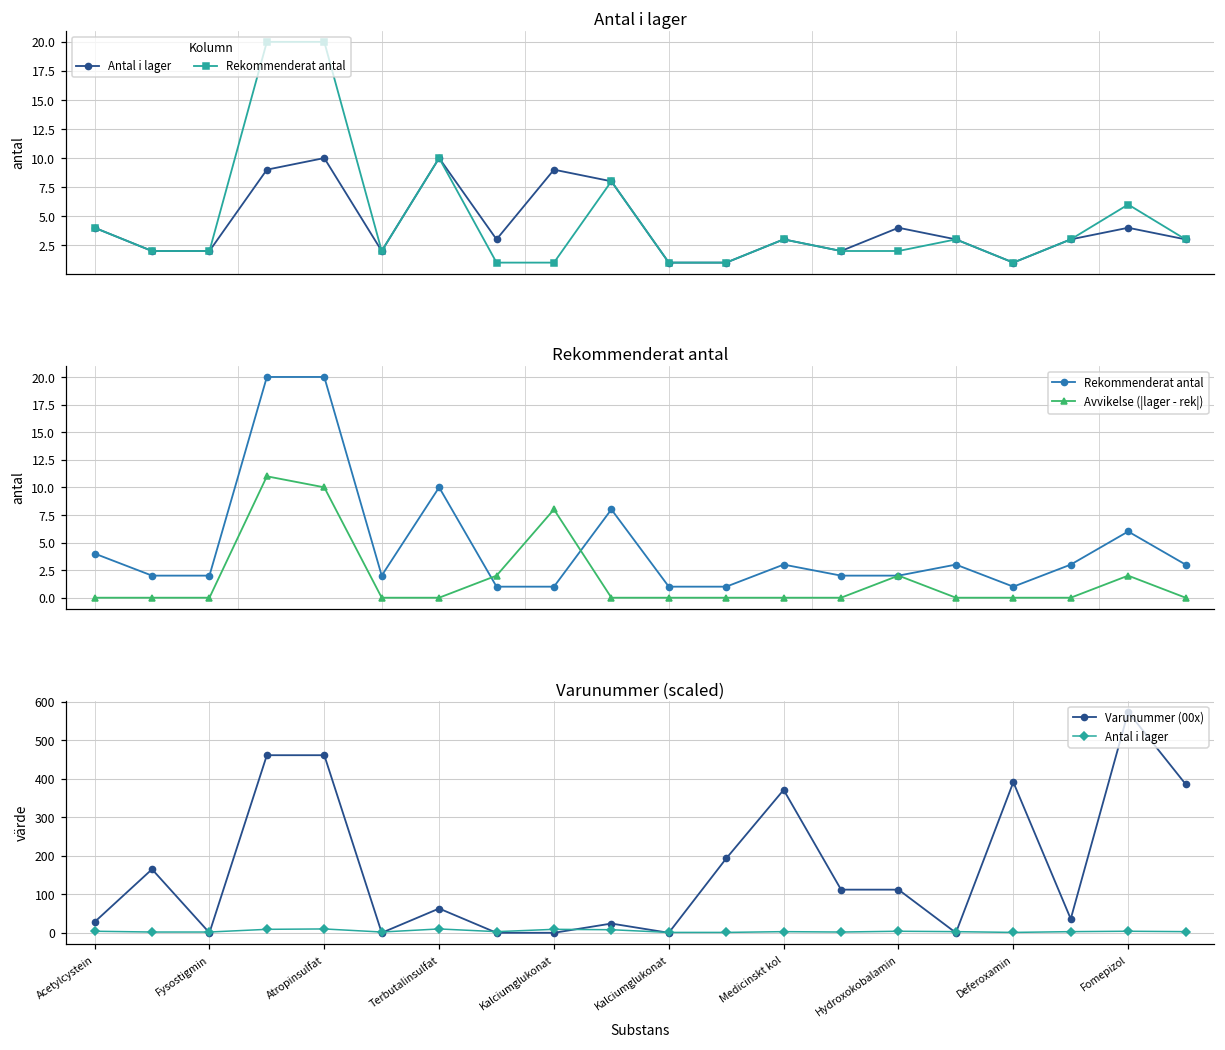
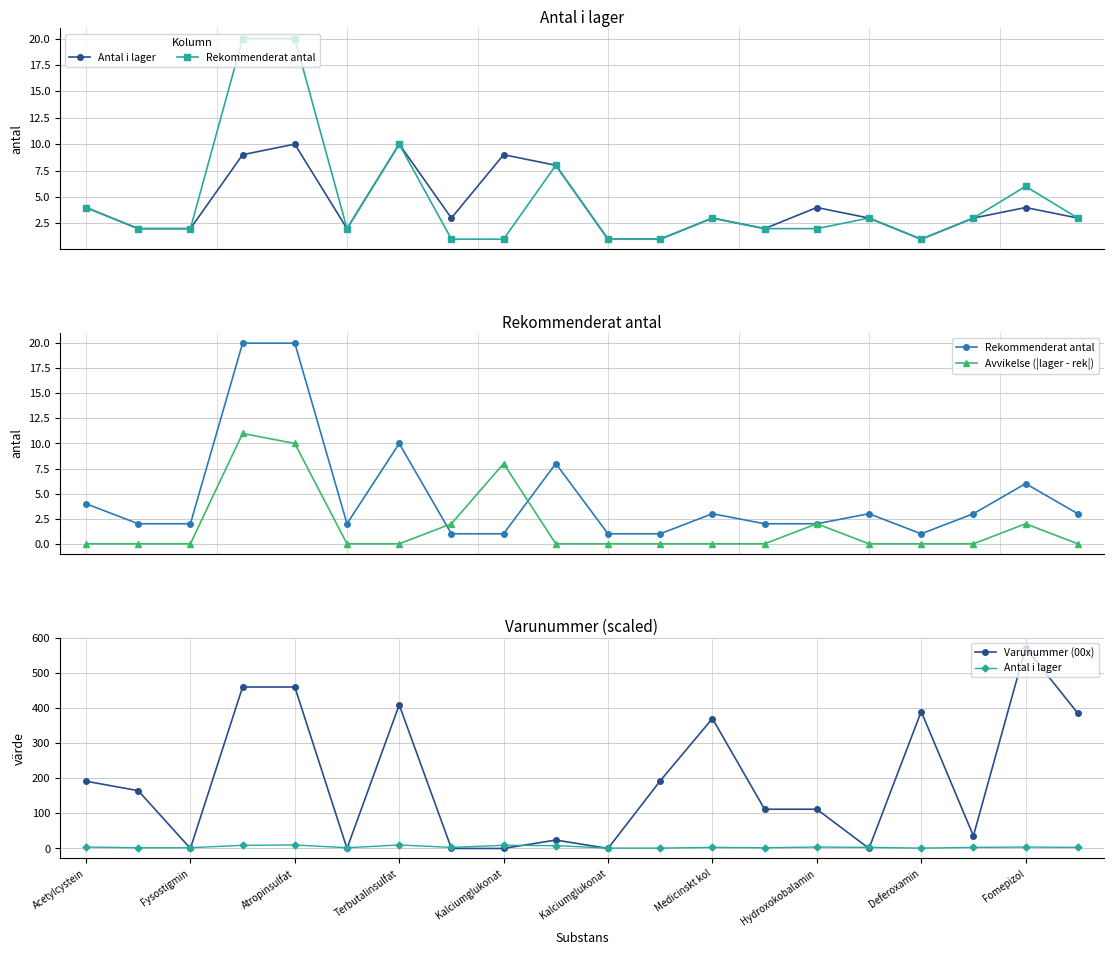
  {
    "Varunummer (scaled)": {
      "Varunummer (00x)": {
-       "Acetylcystein": 30,
-       "Terbutalinsulfat": 60,
+       "Acetylcystein": 190,
+       "Terbutalinsulfat": 410,
        "Medicinskt kol": 370,
        "Deferoxamin": 390
      },
      "Antal i lager": {
        "Acetylcystein": 0,
        "Terbutalinsulfat": 10,
        "Medicinskt kol": 0,
        "Deferoxamin": 0,
        "Fomepizol": 0
      }
    }
  }
